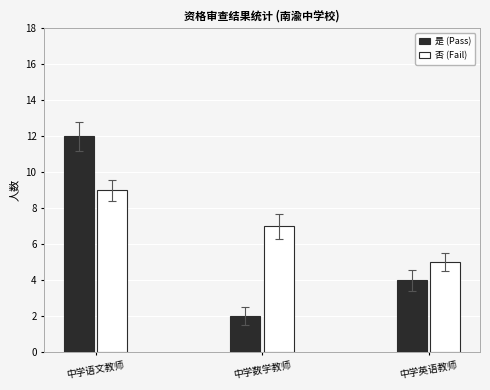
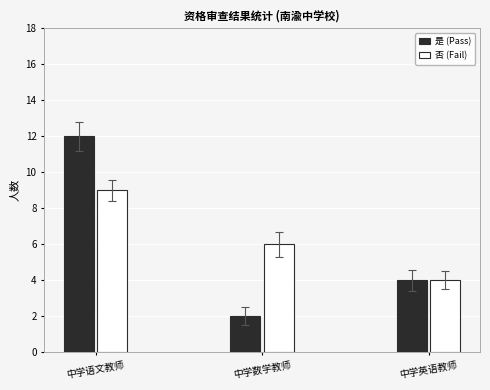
  {
    "是 (Pass)": {
      "中学语文教师": 12,
      "中学数学教师": 2,
      "中学英语教师": 4
    },
    "否 (Fail)": {
      "中学语文教师": 9,
-     "中学数学教师": 7,
-     "中学英语教师": 5
+     "中学数学教师": 6,
+     "中学英语教师": 4
    }
  }
